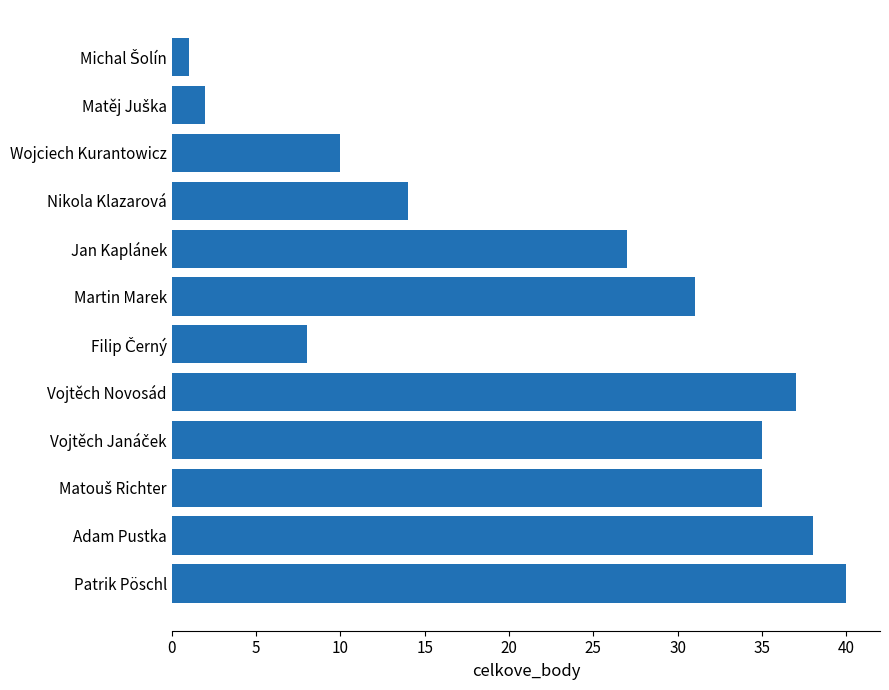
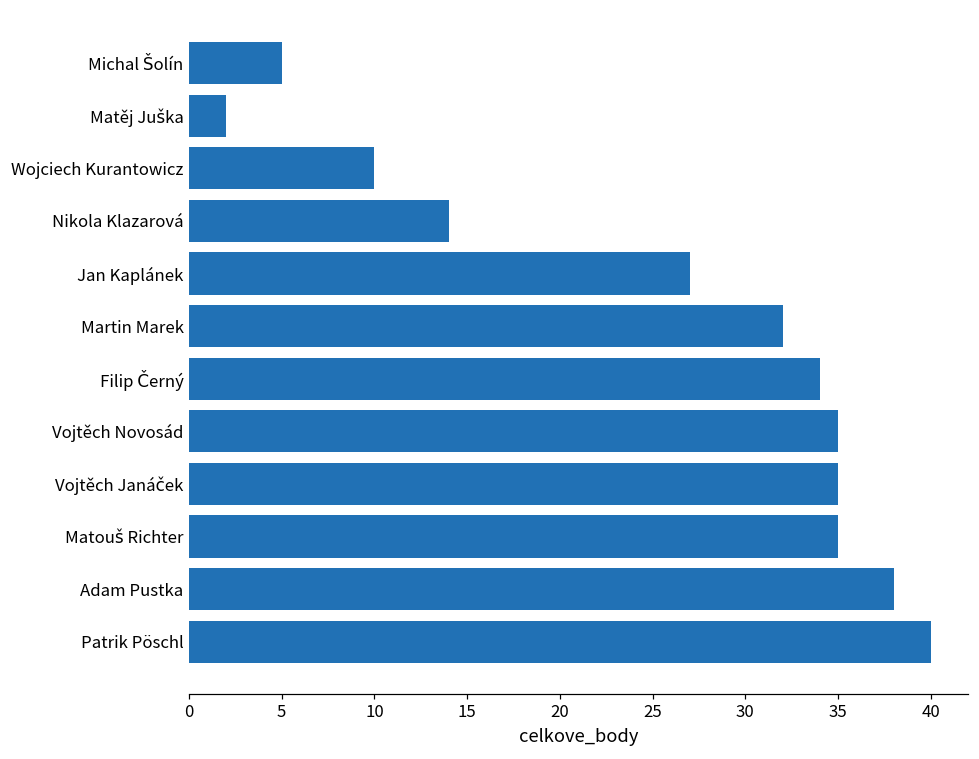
  {
-   "Michal Šolín": 1,
+   "Michal Šolín": 5,
    "Matěj Juška": 2,
    "Wojciech Kurantowicz": 10,
    "Nikola Klazarová": 14,
    "Jan Kaplánek": 27,
-   "Martin Marek": 31,
-   "Filip Černý": 8,
-   "Vojtěch Novosád": 37,
+   "Martin Marek": 32,
+   "Filip Černý": 34,
+   "Vojtěch Novosád": 35,
    "Vojtěch Janáček": 35,
    "Matouš Richter": 35,
    "Adam Pustka": 38,
    "Patrik Pöschl": 40
  }
